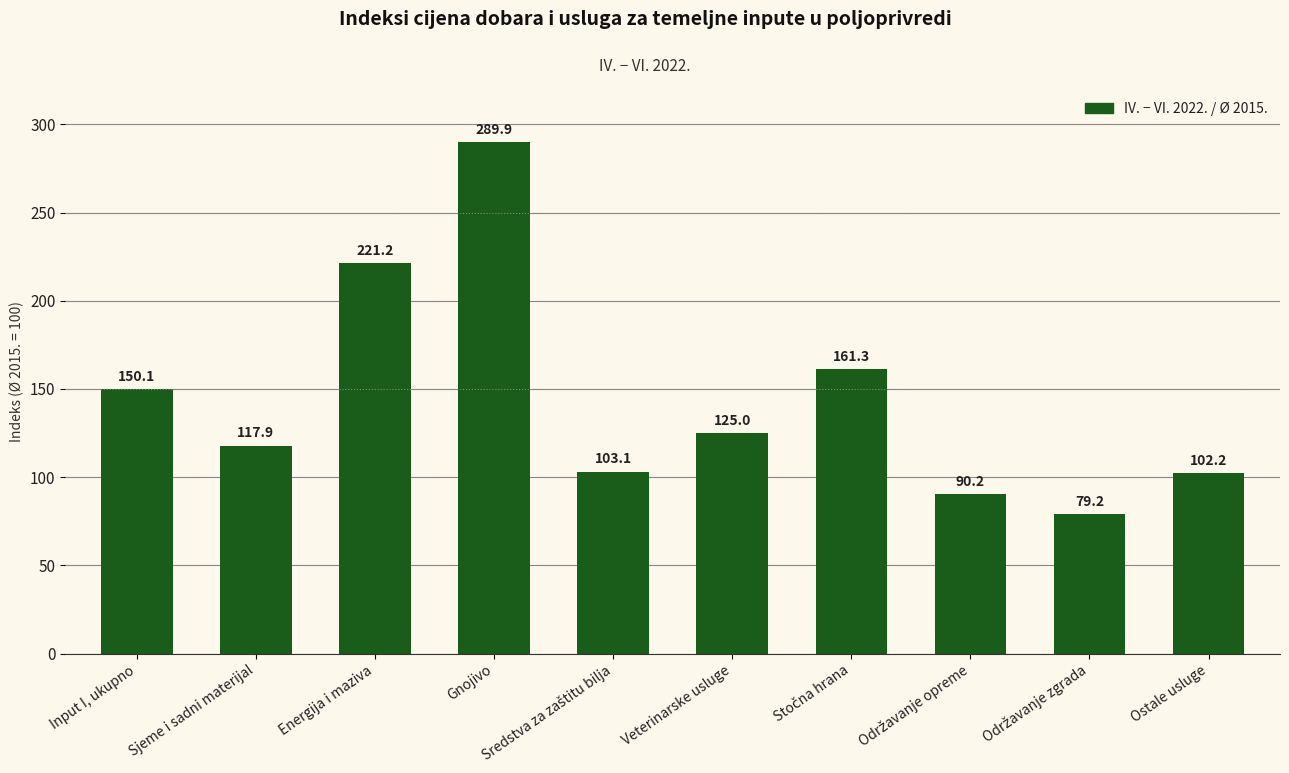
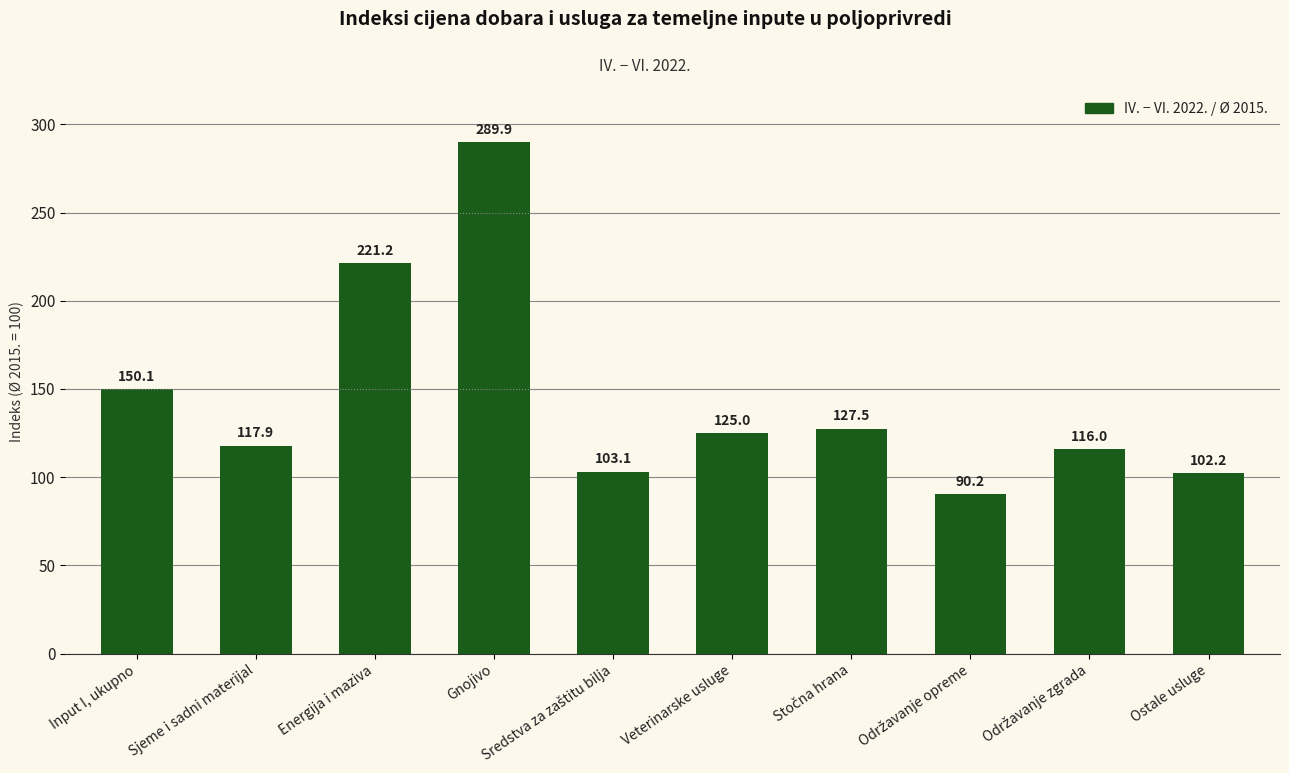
  {
    "Input I, ukupno": 150.1,
    "Sjeme i sadni materijal": 117.9,
    "Energija i maziva": 221.2,
    "Gnojivo": 289.9,
    "Sredstva za zaštitu bilja": 103.1,
    "Veterinarske usluge": 125.0,
-   "Stočna hrana": 161.3,
+   "Stočna hrana": 127.5,
    "Održavanje opreme": 90.2,
-   "Održavanje zgrada": 79.2,
+   "Održavanje zgrada": 116.0,
    "Ostale usluge": 102.2
  }
